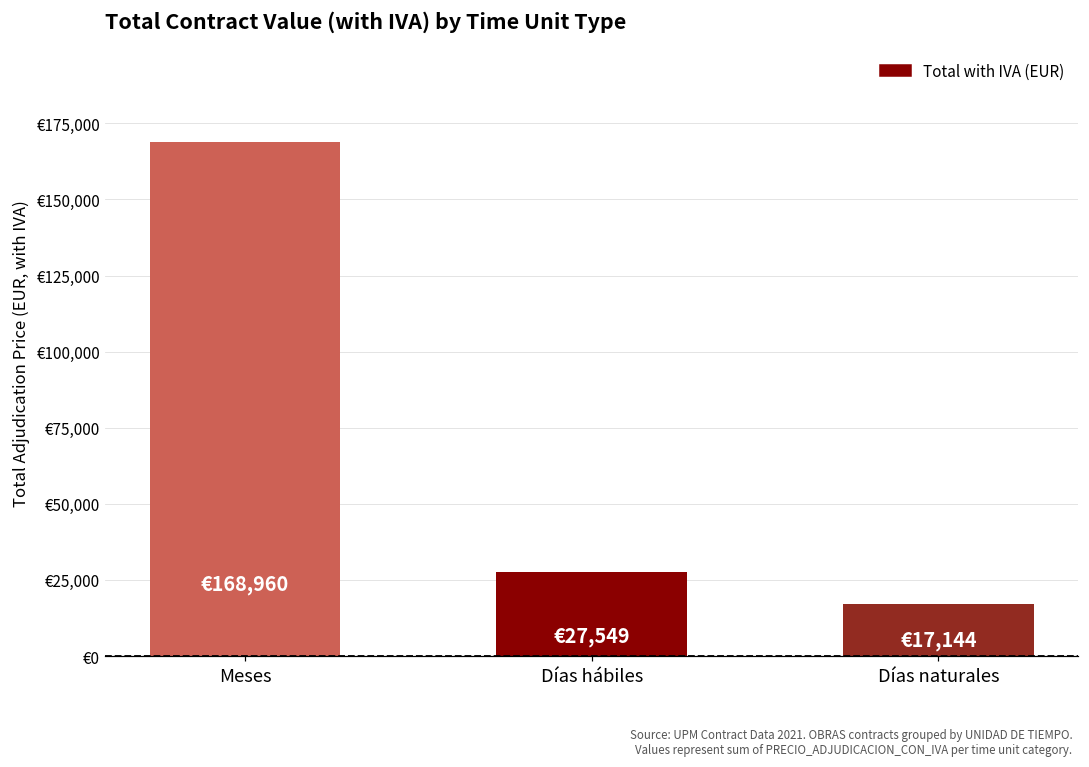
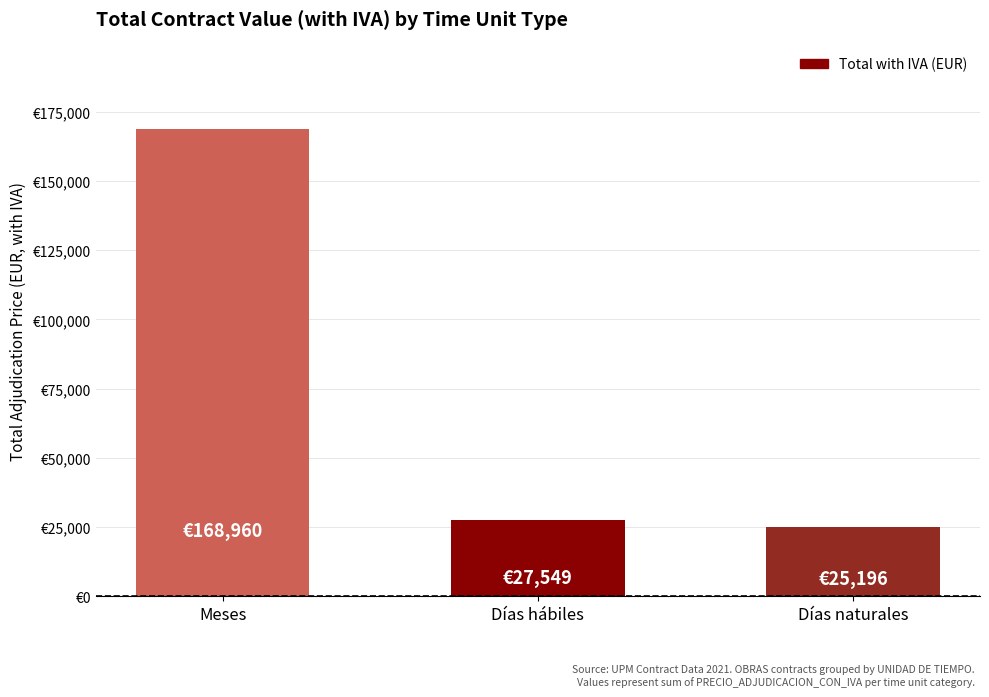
  {
    "Meses": "€168,960",
    "Días hábiles": "€27,549",
-   "Días naturales": "€17,144"
+   "Días naturales": "€25,196"
  }
